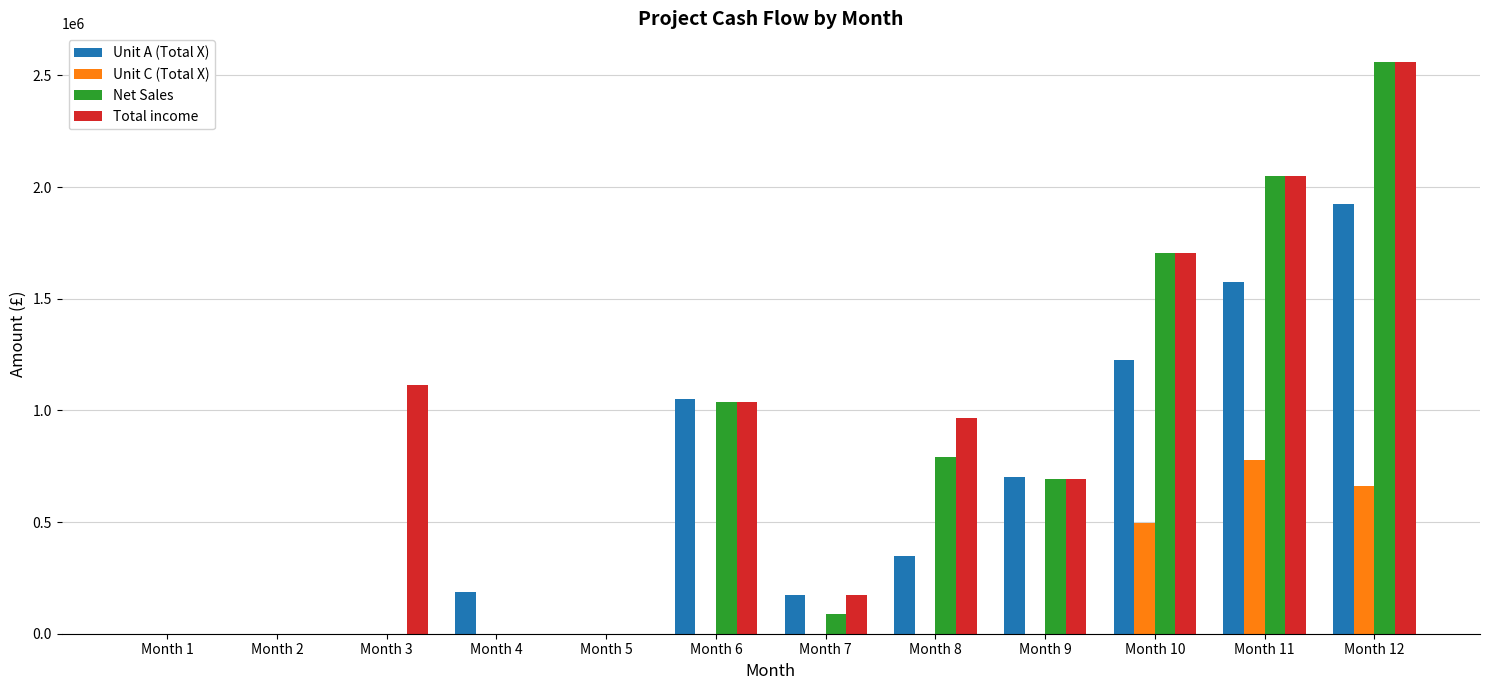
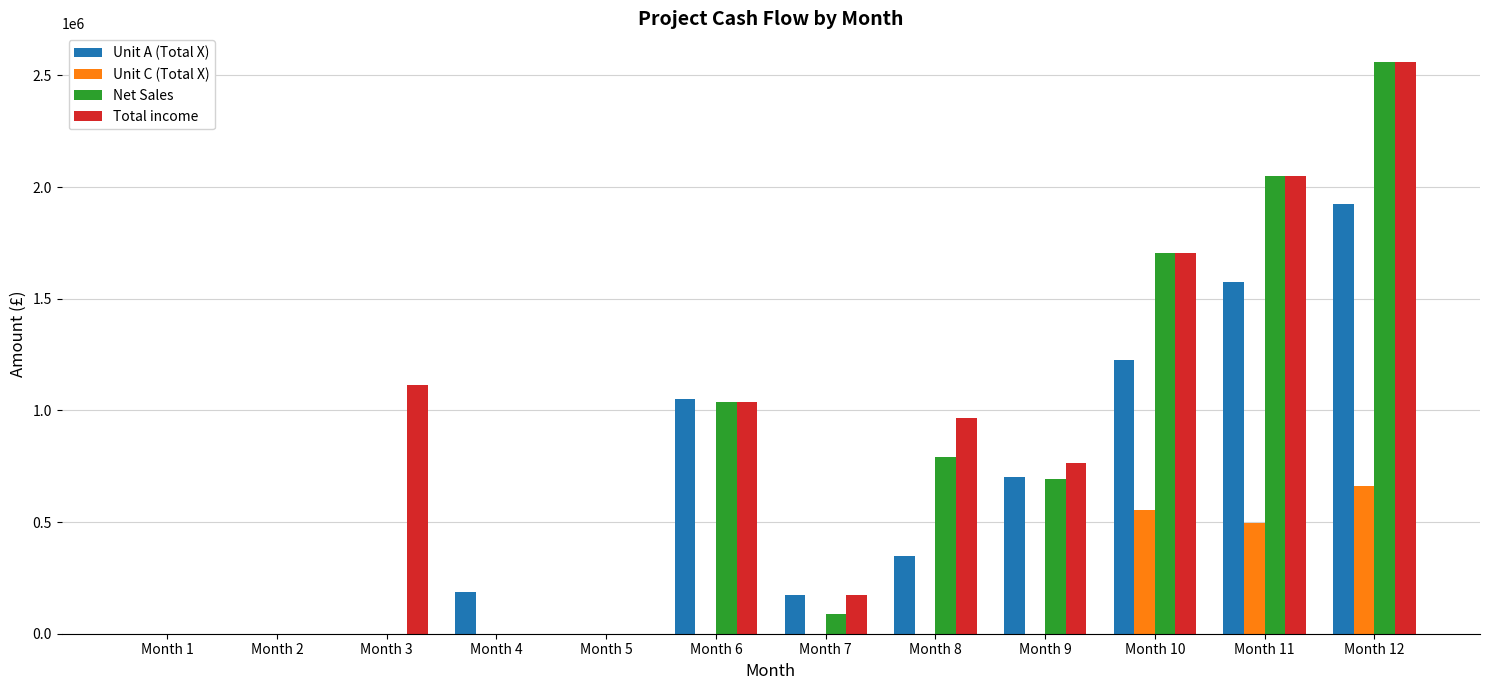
  {
    "Unit A (Total X)": {
      "Month 1": 0,
      "Month 2": 0,
      "Month 3": 0,
      "Month 4": 190000,
      "Month 5": 0,
      "Month 6": 1050000,
      "Month 7": 180000,
      "Month 8": 350000,
      "Month 9": 700000,
      "Month 10": 1230000,
      "Month 11": 1580000,
      "Month 12": 1930000
    },
    "Unit C (Total X)": {
      "Month 1": 0,
      "Month 2": 0,
      "Month 3": 0,
      "Month 4": 0,
      "Month 5": 0,
      "Month 6": 0,
      "Month 7": 0,
      "Month 8": 0,
      "Month 9": 0,
-     "Month 10": 500000,
-     "Month 11": 780000,
+     "Month 10": 560000,
+     "Month 11": 500000,
      "Month 12": 660000
    },
    "Net Sales": {
      "Month 1": 0,
      "Month 2": 0,
      "Month 3": 0,
      "Month 4": 0,
      "Month 5": 0,
      "Month 6": 1040000,
      "Month 7": 90000,
      "Month 8": 790000,
      "Month 9": 690000,
      "Month 10": 1700000,
      "Month 11": 2050000,
      "Month 12": 2560000
    },
    "Total income": {
      "Month 1": 0,
      "Month 2": 0,
      "Month 3": 1110000,
      "Month 4": 0,
      "Month 5": 0,
      "Month 6": 1040000,
      "Month 7": 170000,
      "Month 8": 970000,
-     "Month 9": 690000,
+     "Month 9": 760000,
      "Month 10": 1700000,
      "Month 11": 2050000,
      "Month 12": 2560000
    }
  }
